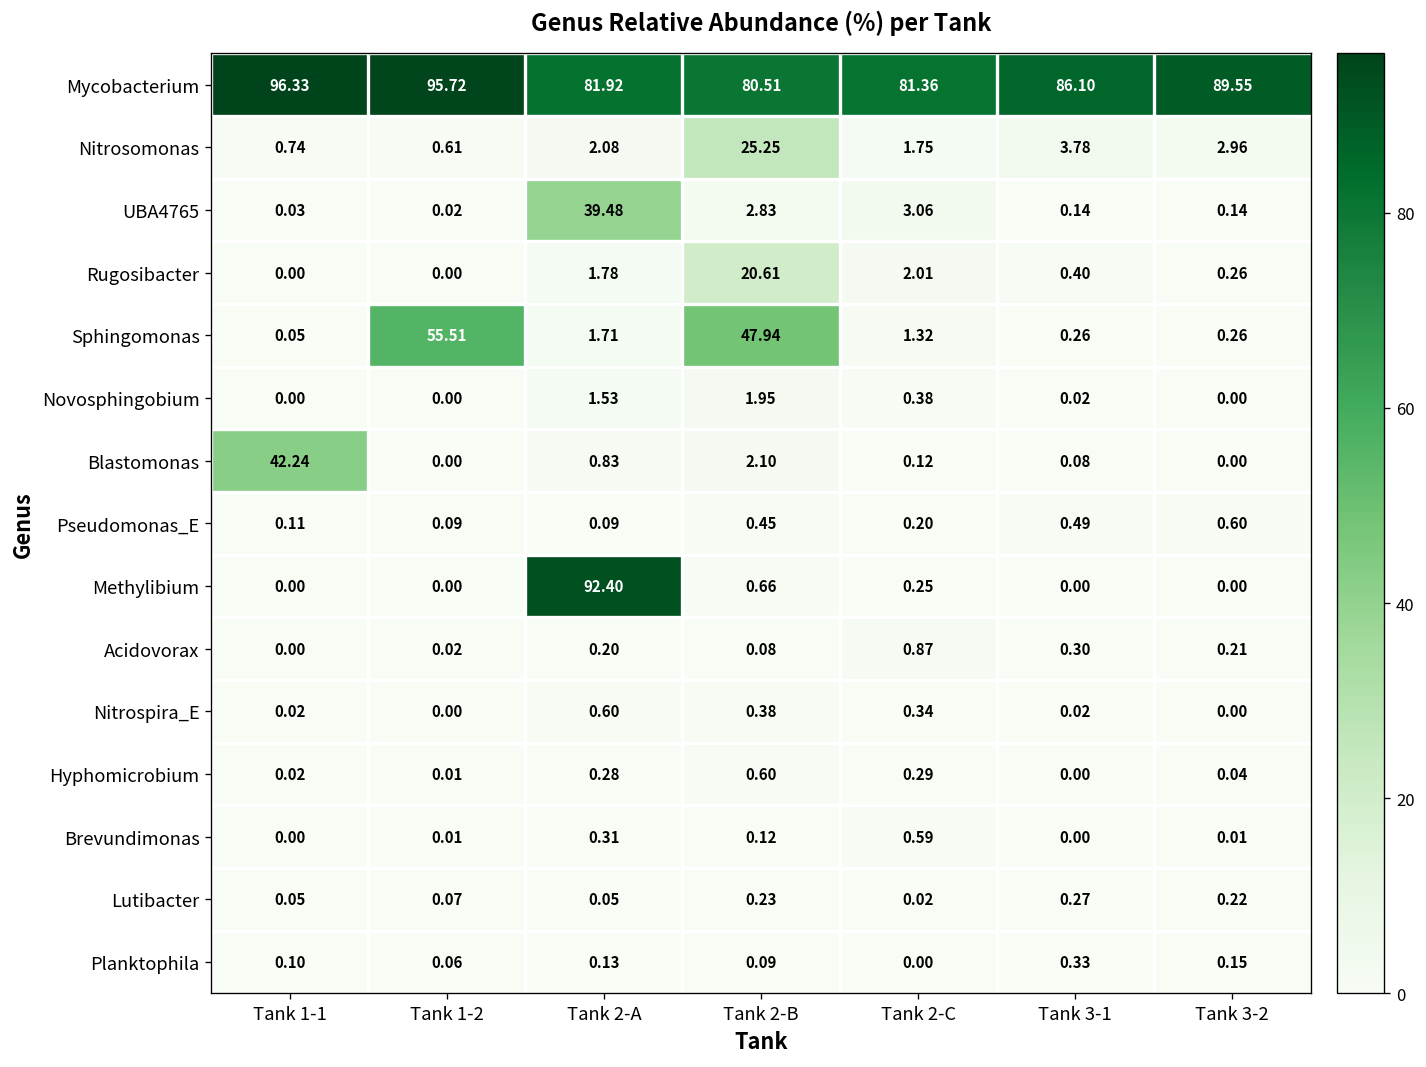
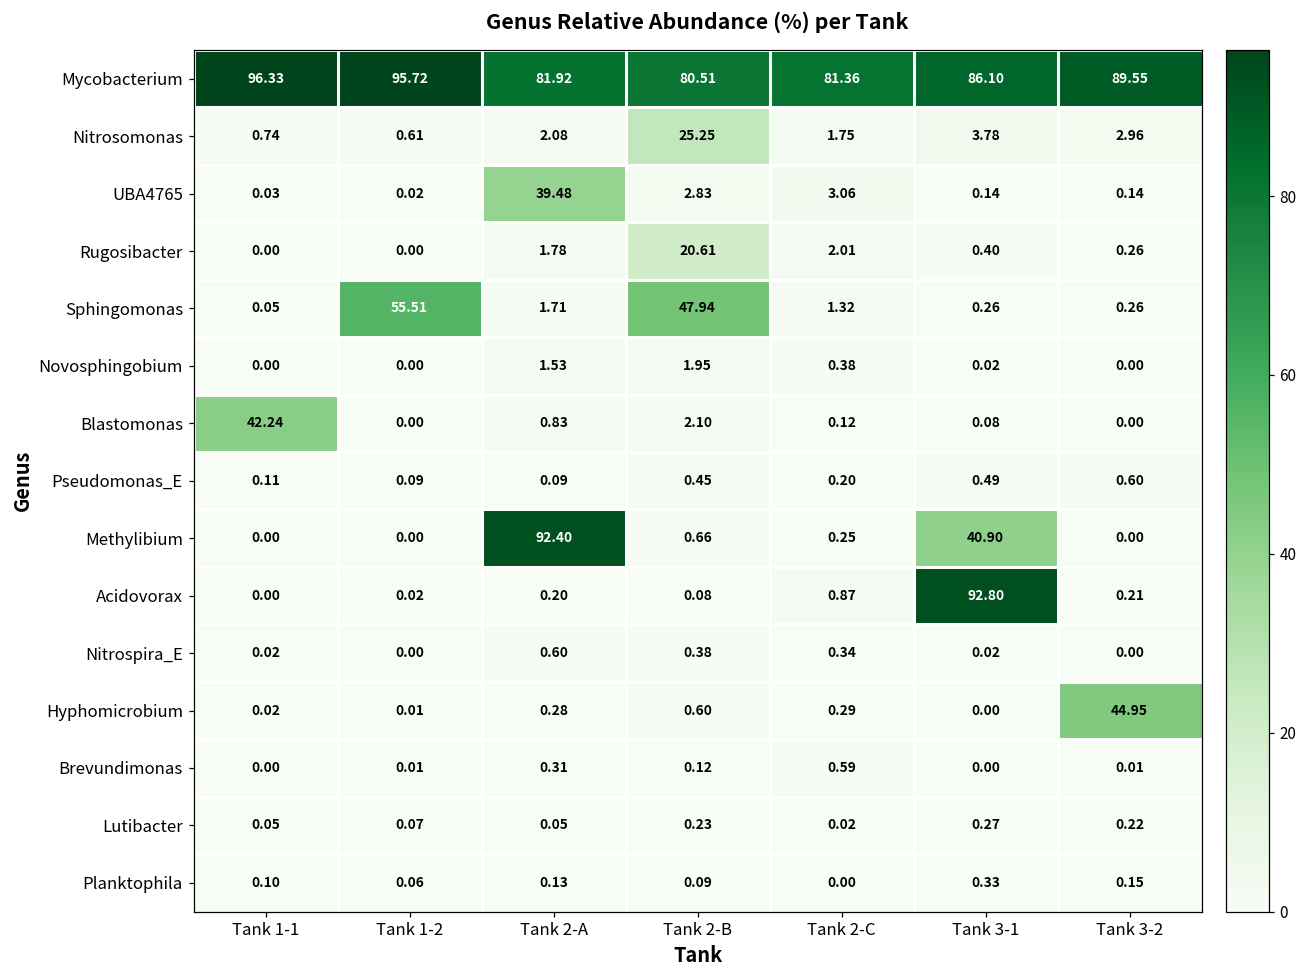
  {
    "Mycobacterium": {
      "Tank 1-1": 96.33,
      "Tank 1-2": 95.72,
      "Tank 2-A": 81.92,
      "Tank 2-B": 80.51,
      "Tank 2-C": 81.36,
      "Tank 3-1": 86.10,
      "Tank 3-2": 89.55
    },
    "Nitrosomonas": {
      "Tank 1-1": 0.74,
      "Tank 1-2": 0.61,
      "Tank 2-A": 2.08,
      "Tank 2-B": 25.25,
      "Tank 2-C": 1.75,
      "Tank 3-1": 3.78,
      "Tank 3-2": 2.96
    },
    "UBA4765": {
      "Tank 1-1": 0.03,
      "Tank 1-2": 0.02,
      "Tank 2-A": 39.48,
      "Tank 2-B": 2.83,
      "Tank 2-C": 3.06,
      "Tank 3-1": 0.14,
      "Tank 3-2": 0.14
    },
    "Rugosibacter": {
      "Tank 1-1": 0.00,
      "Tank 1-2": 0.00,
      "Tank 2-A": 1.78,
      "Tank 2-B": 20.61,
      "Tank 2-C": 2.01,
      "Tank 3-1": 0.40,
      "Tank 3-2": 0.26
    },
    "Sphingomonas": {
      "Tank 1-1": 0.05,
      "Tank 1-2": 55.51,
      "Tank 2-A": 1.71,
      "Tank 2-B": 47.94,
      "Tank 2-C": 1.32,
      "Tank 3-1": 0.26,
      "Tank 3-2": 0.26
    },
    "Novosphingobium": {
      "Tank 1-1": 0.00,
      "Tank 1-2": 0.00,
      "Tank 2-A": 1.53,
      "Tank 2-B": 1.95,
      "Tank 2-C": 0.38,
      "Tank 3-1": 0.02,
      "Tank 3-2": 0.00
    },
    "Blastomonas": {
      "Tank 1-1": 42.24,
      "Tank 1-2": 0.00,
      "Tank 2-A": 0.83,
      "Tank 2-B": 2.10,
      "Tank 2-C": 0.12,
      "Tank 3-1": 0.08,
      "Tank 3-2": 0.00
    },
    "Pseudomonas_E": {
      "Tank 1-1": 0.11,
      "Tank 1-2": 0.09,
      "Tank 2-A": 0.09,
      "Tank 2-B": 0.45,
      "Tank 2-C": 0.20,
      "Tank 3-1": 0.49,
      "Tank 3-2": 0.60
    },
    "Methylibium": {
      "Tank 1-1": 0.00,
      "Tank 1-2": 0.00,
      "Tank 2-A": 92.40,
      "Tank 2-B": 0.66,
      "Tank 2-C": 0.25,
-     "Tank 3-1": 0.00,
+     "Tank 3-1": 40.90,
      "Tank 3-2": 0.00
    },
    "Acidovorax": {
      "Tank 1-1": 0.00,
      "Tank 1-2": 0.02,
      "Tank 2-A": 0.20,
      "Tank 2-B": 0.08,
      "Tank 2-C": 0.87,
-     "Tank 3-1": 0.30,
+     "Tank 3-1": 92.80,
      "Tank 3-2": 0.21
    },
    "Nitrospira_E": {
      "Tank 1-1": 0.02,
      "Tank 1-2": 0.00,
      "Tank 2-A": 0.60,
      "Tank 2-B": 0.38,
      "Tank 2-C": 0.34,
      "Tank 3-1": 0.02,
      "Tank 3-2": 0.00
    },
    "Hyphomicrobium": {
      "Tank 1-1": 0.02,
      "Tank 1-2": 0.01,
      "Tank 2-A": 0.28,
      "Tank 2-B": 0.60,
      "Tank 2-C": 0.29,
      "Tank 3-1": 0.00,
-     "Tank 3-2": 0.04
+     "Tank 3-2": 44.95
    },
    "Brevundimonas": {
      "Tank 1-1": 0.00,
      "Tank 1-2": 0.01,
      "Tank 2-A": 0.31,
      "Tank 2-B": 0.12,
      "Tank 2-C": 0.59,
      "Tank 3-1": 0.00,
      "Tank 3-2": 0.01
    },
    "Lutibacter": {
      "Tank 1-1": 0.05,
      "Tank 1-2": 0.07,
      "Tank 2-A": 0.05,
      "Tank 2-B": 0.23,
      "Tank 2-C": 0.02,
      "Tank 3-1": 0.27,
      "Tank 3-2": 0.22
    },
    "Planktophila": {
      "Tank 1-1": 0.10,
      "Tank 1-2": 0.06,
      "Tank 2-A": 0.13,
      "Tank 2-B": 0.09,
      "Tank 2-C": 0.00,
      "Tank 3-1": 0.33,
      "Tank 3-2": 0.15
    }
  }
